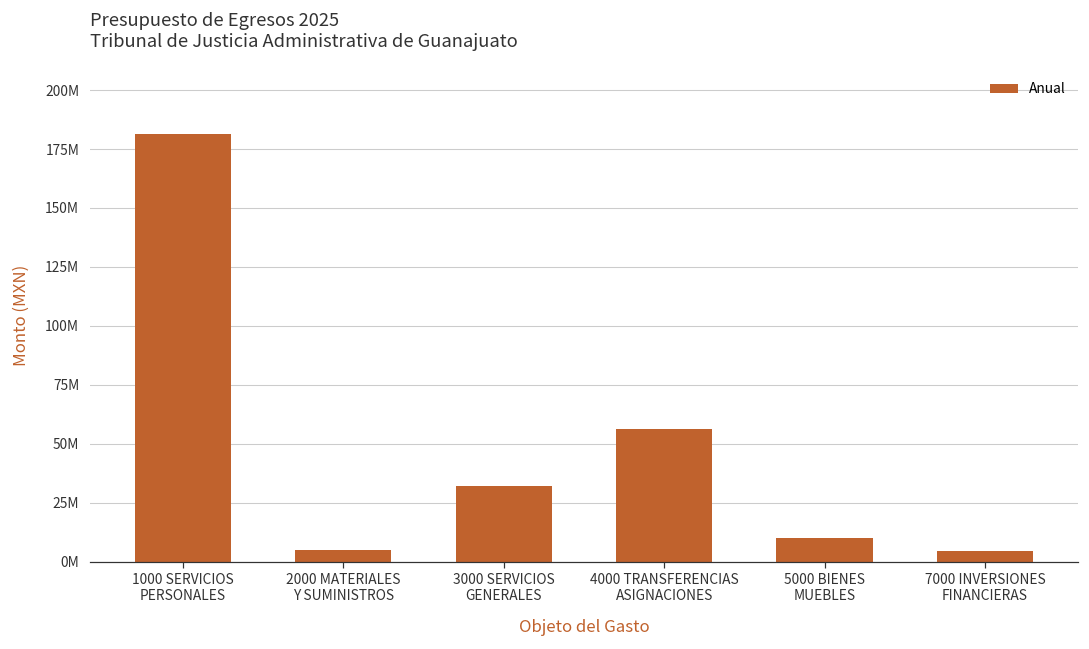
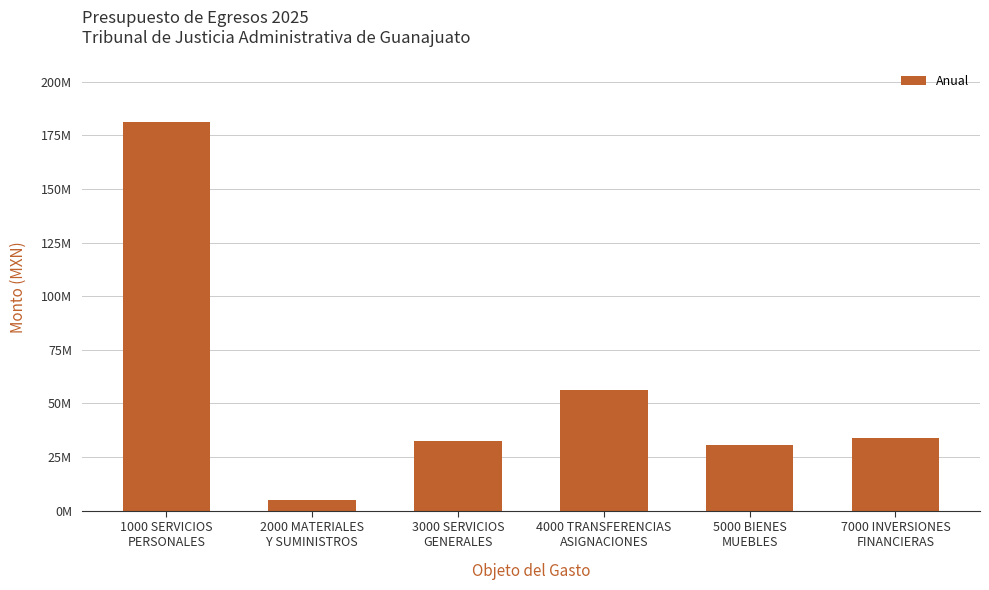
  {
    "1000 SERVICIOS PERSONALES": 181000000,
    "2000 MATERIALES Y SUMINISTROS": 5000000,
    "3000 SERVICIOS GENERALES": 32000000,
    "4000 TRANSFERENCIAS ASIGNACIONES": 56000000,
-   "5000 BIENES MUEBLES": 10000000,
-   "7000 INVERSIONES FINANCIERAS": 5000000
+   "5000 BIENES MUEBLES": 31000000,
+   "7000 INVERSIONES FINANCIERAS": 34000000
  }
